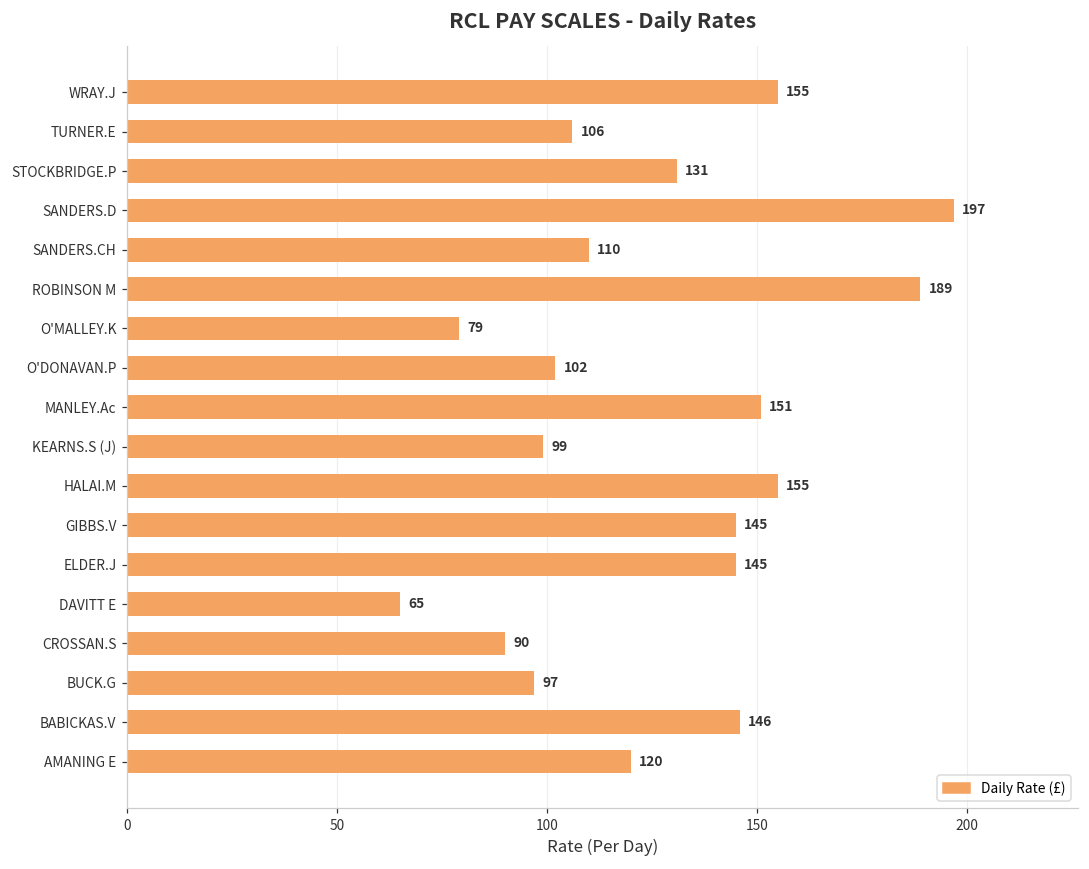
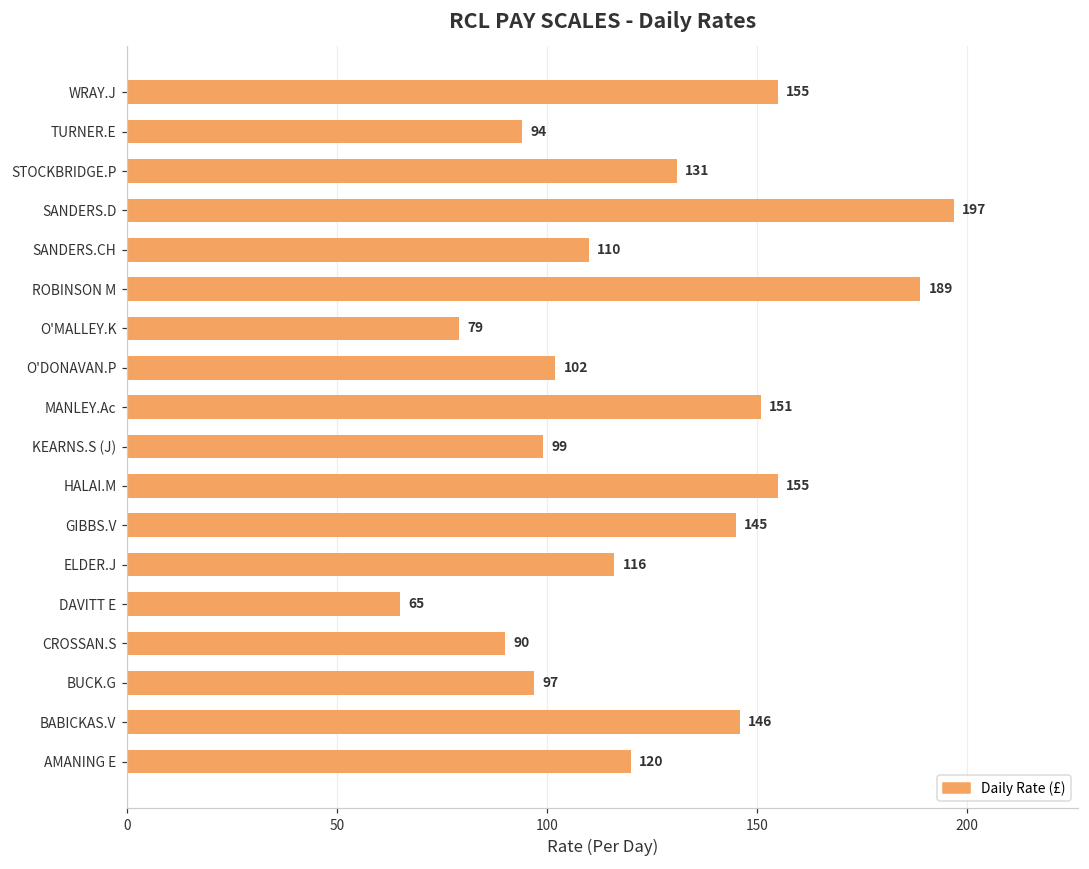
  {
    "WRAY.J": 155,
-   "TURNER.E": 106,
+   "TURNER.E": 94,
    "STOCKBRIDGE.P": 131,
    "SANDERS.D": 197,
    "SANDERS.CH": 110,
    "ROBINSON M": 189,
    "O'MALLEY.K": 79,
    "O'DONAVAN.P": 102,
    "MANLEY.Ac": 151,
    "KEARNS.S (J)": 99,
    "HALAI.M": 155,
    "GIBBS.V": 145,
-   "ELDER.J": 145,
+   "ELDER.J": 116,
    "DAVITT E": 65,
    "CROSSAN.S": 90,
    "BUCK.G": 97,
    "BABICKAS.V": 146,
    "AMANING E": 120
  }
